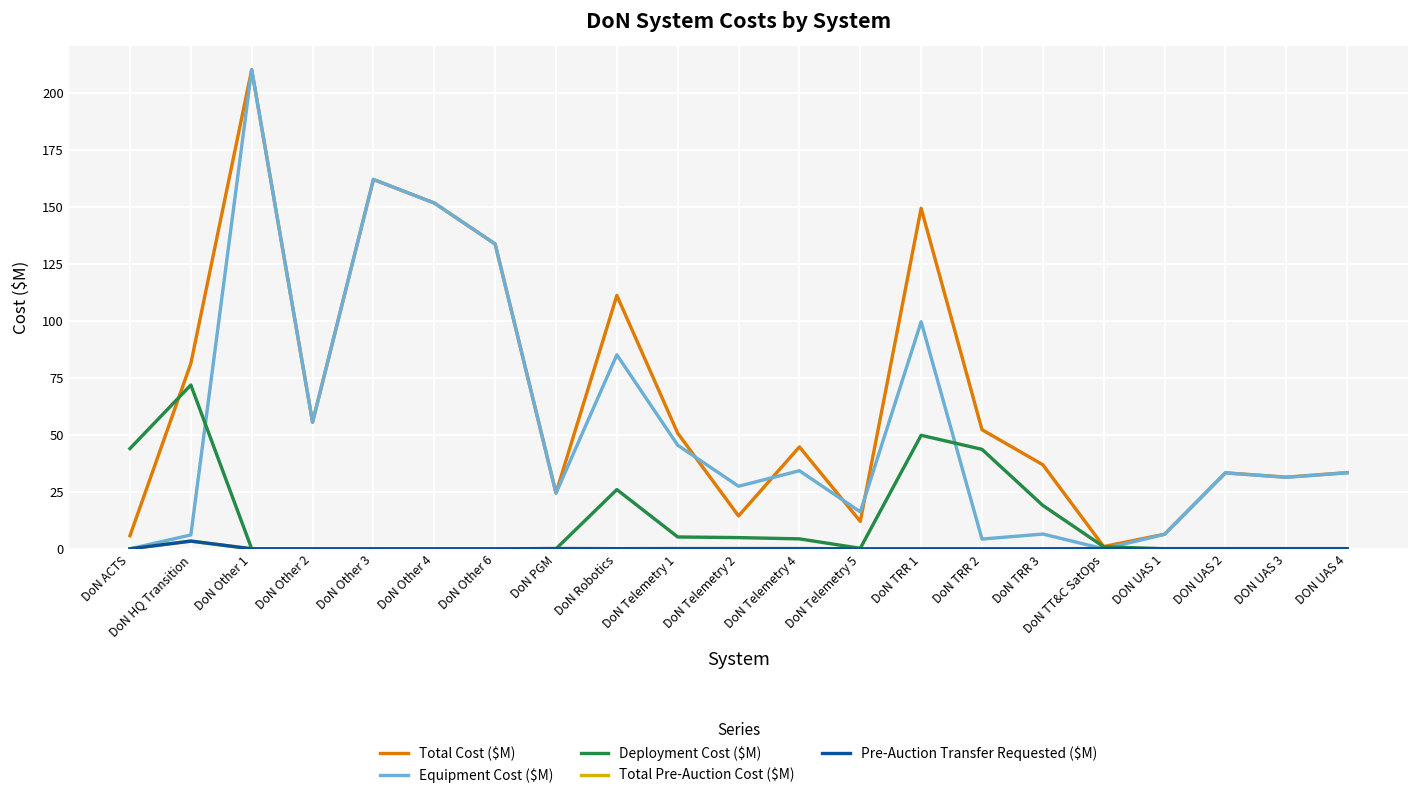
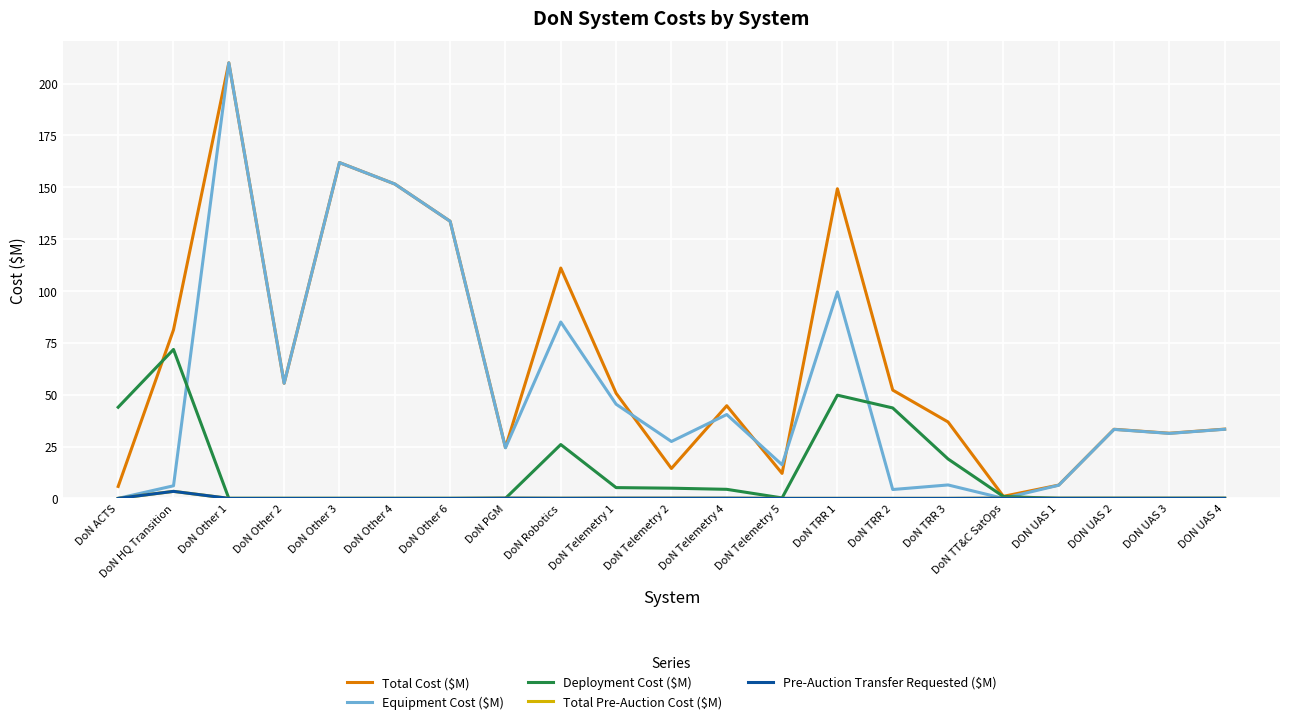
  {
    "Total Cost ($M)": {
      "DoN ACTS": 6,
      "DoN HQ Transition": 81,
      "DoN Robotics": 111,
      "DoN Telemetry 1": 51,
      "DoN Telemetry 2": 14,
      "DoN Telemetry 4": 45,
      "DoN Telemetry 5": 12,
      "DoN TRR 1": 149,
      "DoN TRR 2": 52,
      "DoN TRR 3": 37
    },
    "Equipment Cost ($M)": {
      "DoN HQ Transition": 6,
      "DoN Robotics": 85,
      "DoN Telemetry 1": 45,
      "DoN Telemetry 2": 27,
-     "DoN Telemetry 4": 34,
+     "DoN Telemetry 4": 40,
      "DoN Telemetry 5": 16,
      "DoN TRR 1": 100,
      "DoN TRR 2": 4,
      "DoN TRR 3": 6
    },
    "Deployment Cost ($M)": {
      "DoN ACTS": 44,
      "DoN HQ Transition": 72,
      "DoN Robotics": 26,
      "DoN Telemetry 1": 5,
      "DoN Telemetry 2": 5,
      "DoN Telemetry 4": 4,
      "DoN TRR 1": 50,
      "DoN TRR 2": 44,
      "DoN TRR 3": 19
    },
    "Pre-Auction Transfer Requested ($M)": {
      "DoN HQ Transition": 3,
      "DoN Robotics": 0,
      "DoN Telemetry 1": 0,
      "DoN Telemetry 2": 0,
      "DoN Telemetry 4": 0,
      "DoN TRR 1": 0,
      "DoN TRR 2": 0,
      "DoN TRR 3": 0
    }
  }
